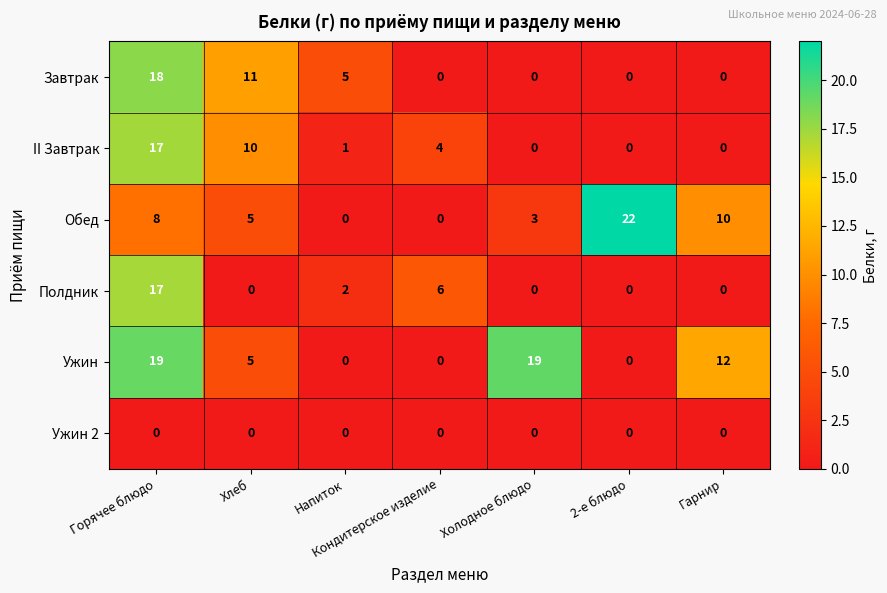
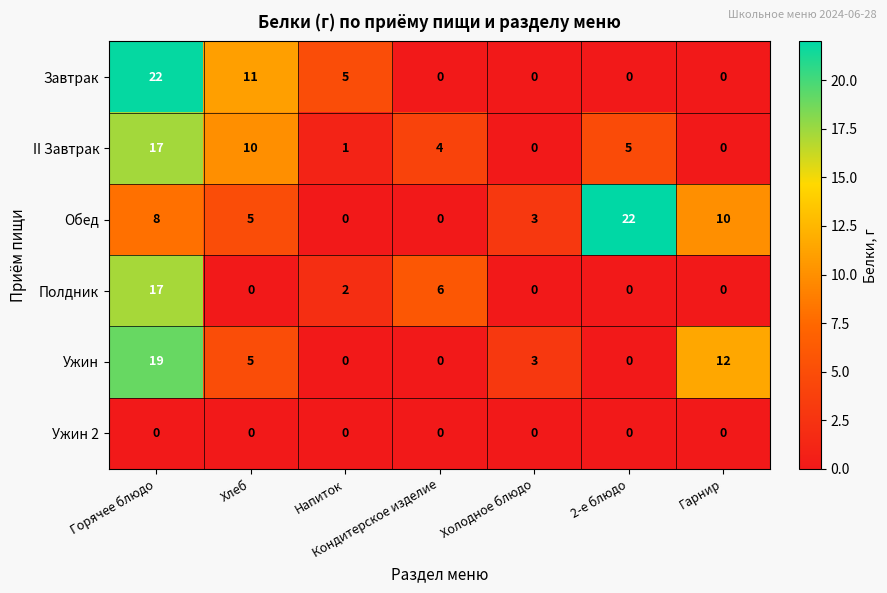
  {
    "Завтрак": {
-     "Горячее блюдо": 18,
+     "Горячее блюдо": 22,
      "Хлеб": 11,
      "Напиток": 5,
      "Кондитерское изделие": 0,
      "Холодное блюдо": 0,
      "2-е блюдо": 0,
      "Гарнир": 0
    },
    "II Завтрак": {
      "Горячее блюдо": 17,
      "Хлеб": 10,
      "Напиток": 1,
      "Кондитерское изделие": 4,
      "Холодное блюдо": 0,
-     "2-е блюдо": 0,
+     "2-е блюдо": 5,
      "Гарнир": 0
    },
    "Обед": {
      "Горячее блюдо": 8,
      "Хлеб": 5,
      "Напиток": 0,
      "Кондитерское изделие": 0,
      "Холодное блюдо": 3,
      "2-е блюдо": 22,
      "Гарнир": 10
    },
    "Полдник": {
      "Горячее блюдо": 17,
      "Хлеб": 0,
      "Напиток": 2,
      "Кондитерское изделие": 6,
      "Холодное блюдо": 0,
      "2-е блюдо": 0,
      "Гарнир": 0
    },
    "Ужин": {
      "Горячее блюдо": 19,
      "Хлеб": 5,
      "Напиток": 0,
      "Кондитерское изделие": 0,
-     "Холодное блюдо": 19,
+     "Холодное блюдо": 3,
      "2-е блюдо": 0,
      "Гарнир": 12
    },
    "Ужин 2": {
      "Горячее блюдо": 0,
      "Хлеб": 0,
      "Напиток": 0,
      "Кондитерское изделие": 0,
      "Холодное блюдо": 0,
      "2-е блюдо": 0,
      "Гарнир": 0
    }
  }
